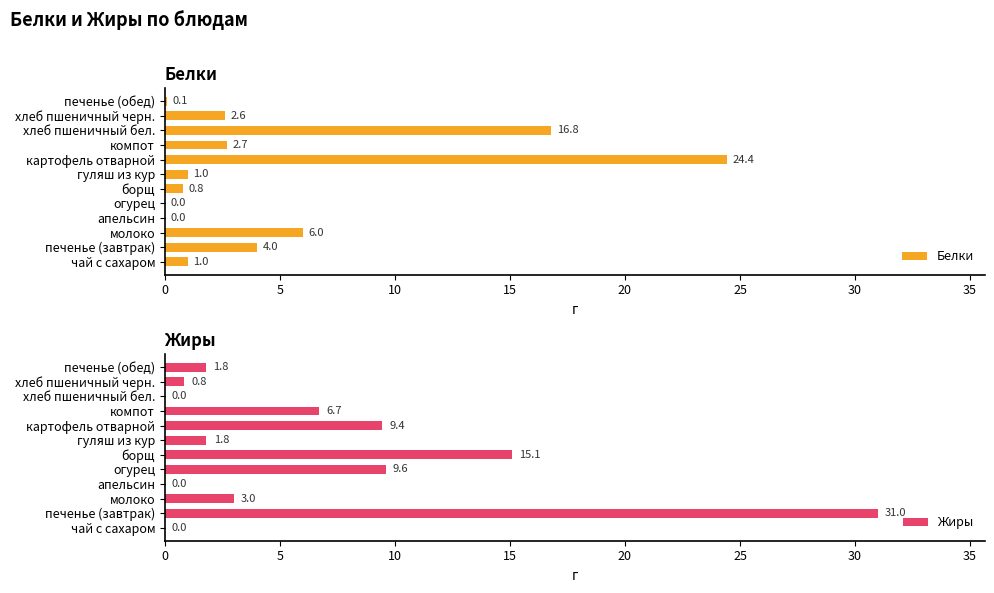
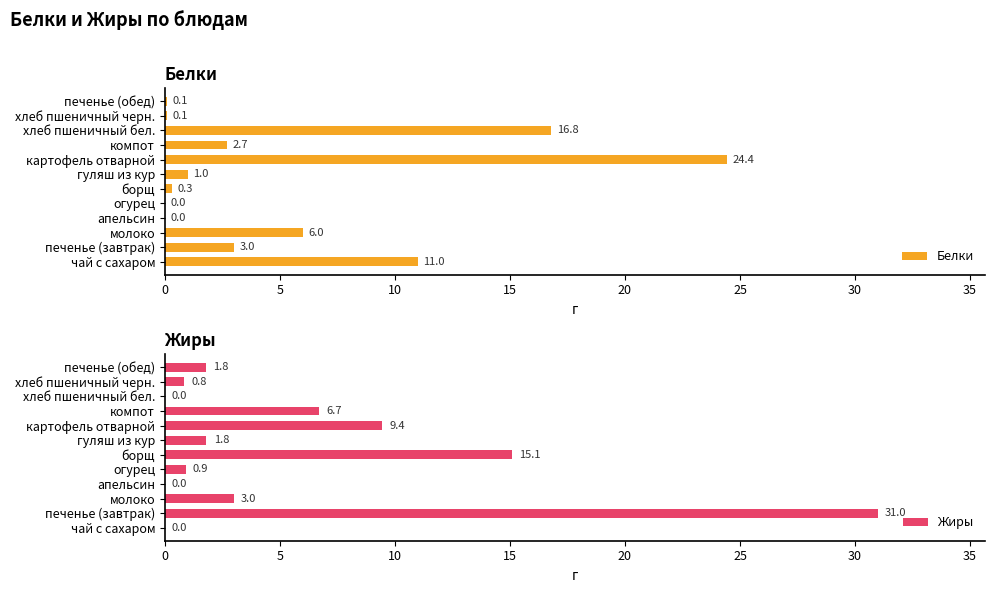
  {
    "Белки": {
      "печенье (обед)": 0.1,
-     "хлеб пшеничный черн.": 2.6,
+     "хлеб пшеничный черн.": 0.1,
      "хлеб пшеничный бел.": 16.8,
      "компот": 2.7,
      "картофель отварной": 24.4,
      "гуляш из кур": 1.0,
-     "борщ": 0.8,
+     "борщ": 0.3,
      "огурец": 0.0,
      "апельсин": 0.0,
      "молоко": 6.0,
-     "печенье (завтрак)": 4.0,
-     "чай с сахаром": 1.0
+     "печенье (завтрак)": 3.0,
+     "чай с сахаром": 11.0
    },
    "Жиры": {
      "печенье (обед)": 1.8,
      "хлеб пшеничный черн.": 0.8,
      "хлеб пшеничный бел.": 0.0,
      "компот": 6.7,
      "картофель отварной": 9.4,
      "гуляш из кур": 1.8,
      "борщ": 15.1,
-     "огурец": 9.6,
+     "огурец": 0.9,
      "апельсин": 0.0,
      "молоко": 3.0,
      "печенье (завтрак)": 31.0,
      "чай с сахаром": 0.0
    }
  }
